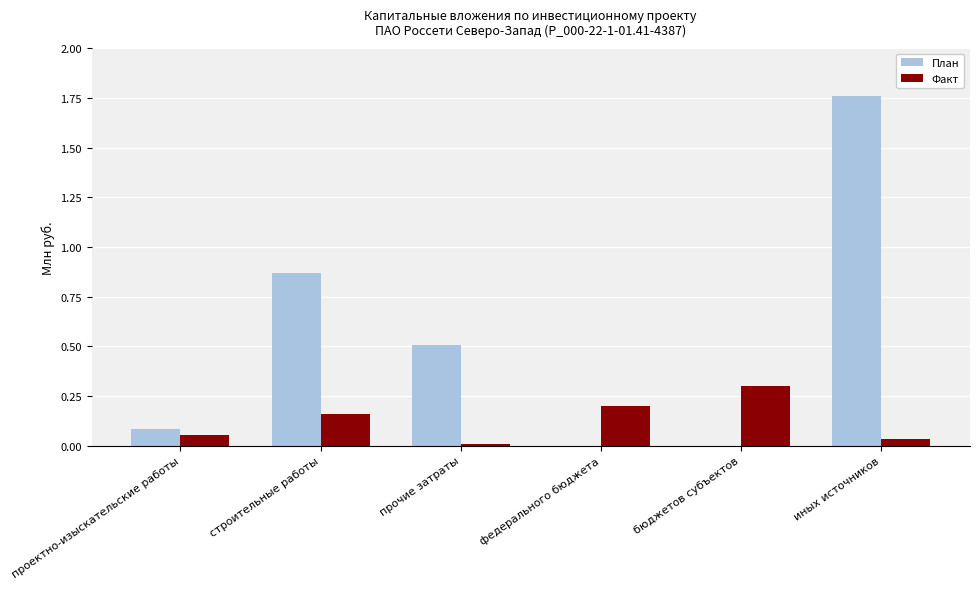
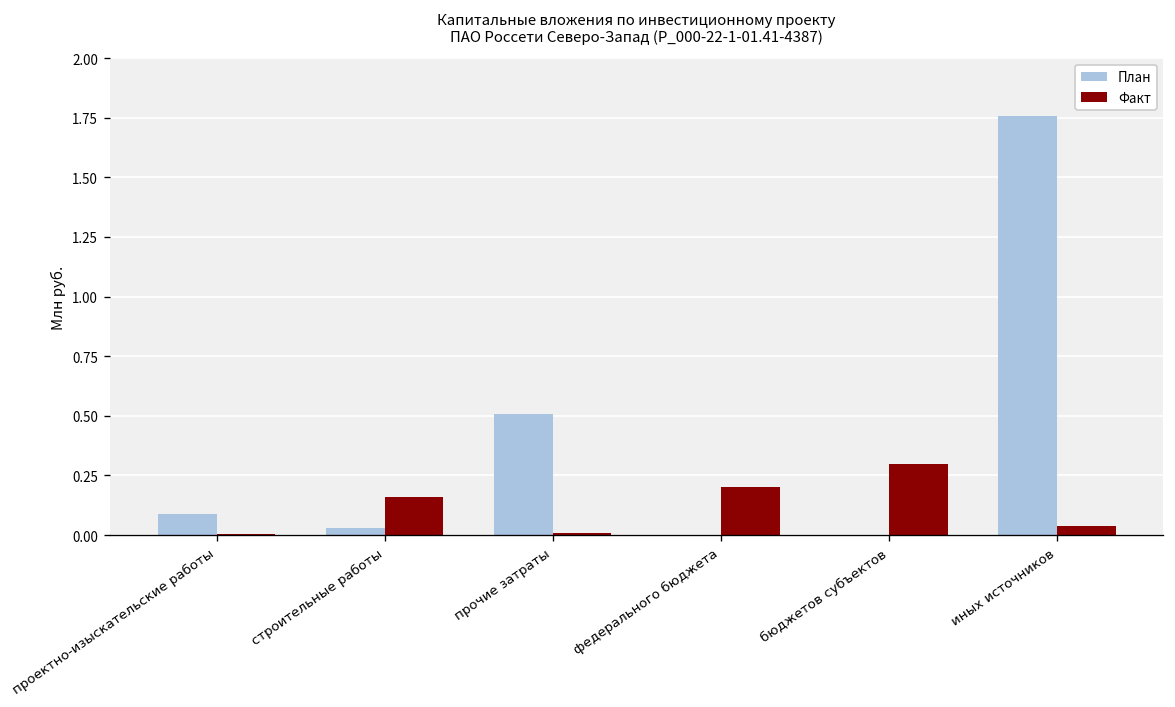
  {
    "План": {
      "проектно-изыскательские работы": 0.09,
-     "строительные работы": 0.87,
+     "строительные работы": 0.03,
      "прочие затраты": 0.51,
      "федерального бюджета": 0.00,
      "бюджетов субъектов": 0.00,
      "иных источников": 1.76
    },
    "Факт": {
-     "проектно-изыскательские работы": 0.05,
+     "проектно-изыскательские работы": 0.01,
      "строительные работы": 0.16,
      "федерального бюджета": 0.20,
      "бюджетов субъектов": 0.30,
      "иных источников": 0.04
    }
  }
